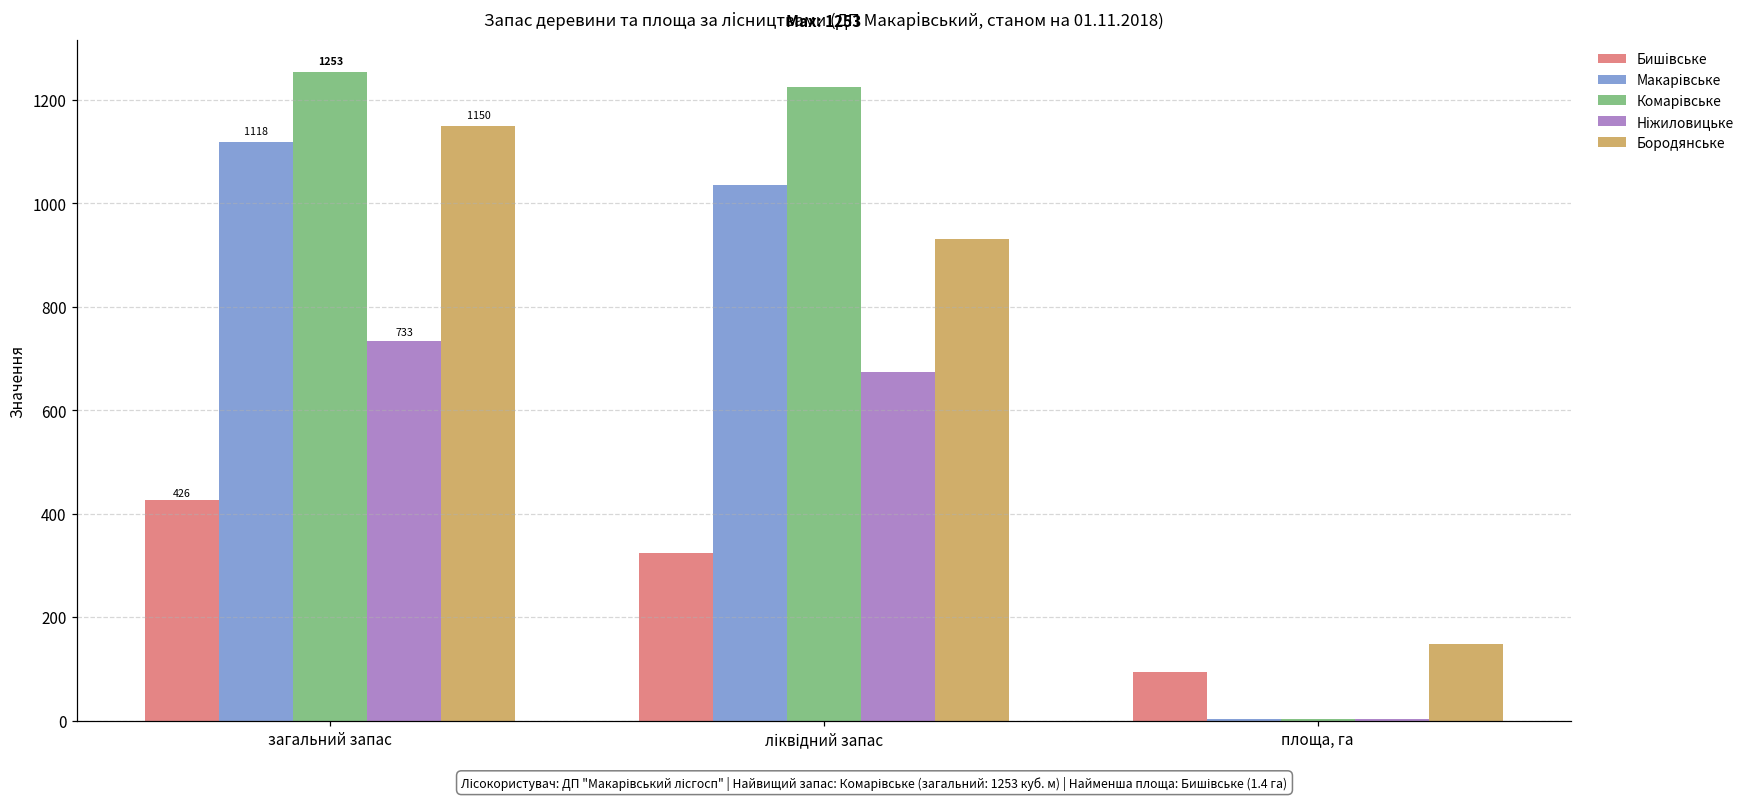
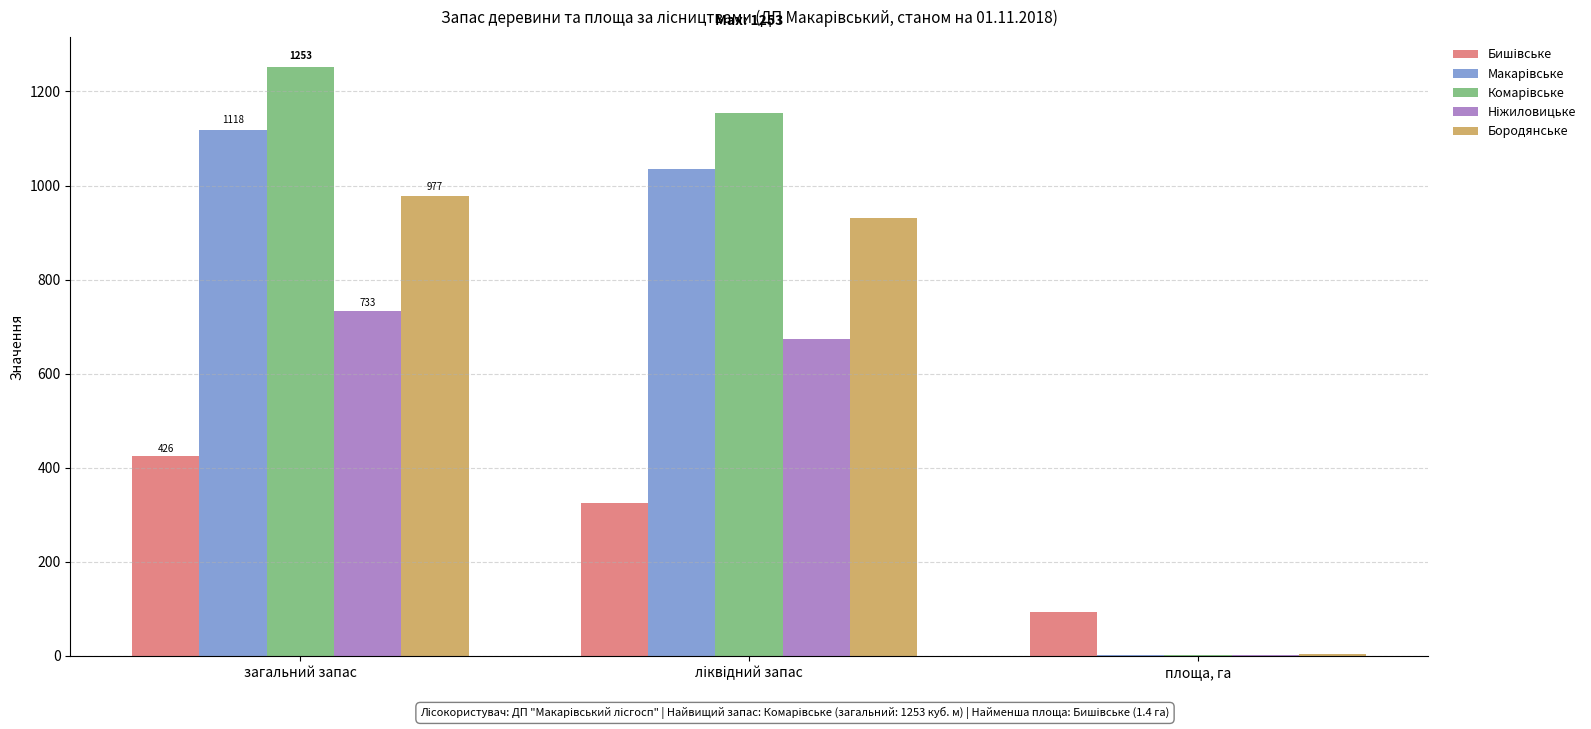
  {
    "Бишівське": {
      "загальний запас": 426
    },
    "Комарівське": {
-     "ліквідний запас": 1230
+     "ліквідний запас": 1150
    },
    "Бородянське": {
-     "загальний запас": 1150,
-     "площа, га": 150
+     "загальний запас": 977,
+     "площа, га": 0
    }
  }
